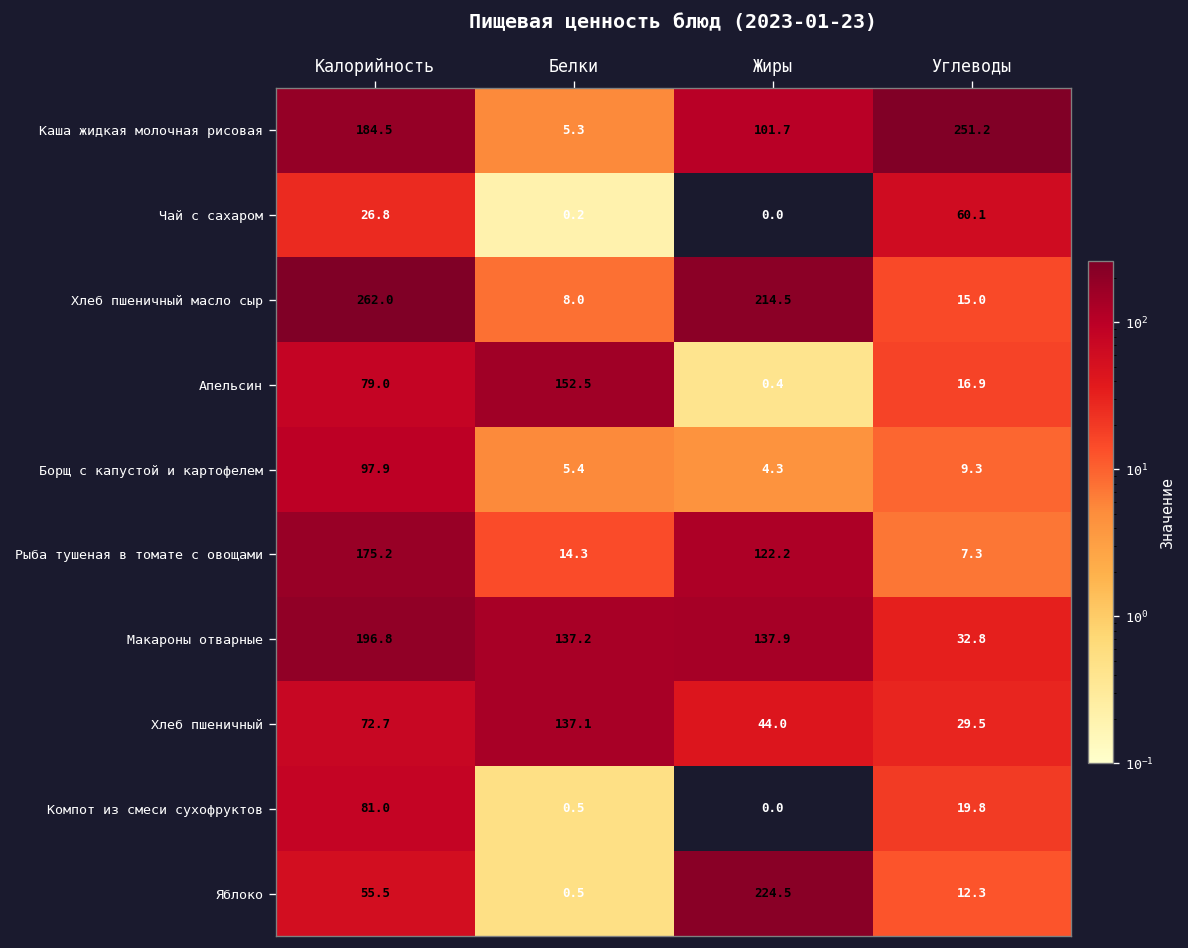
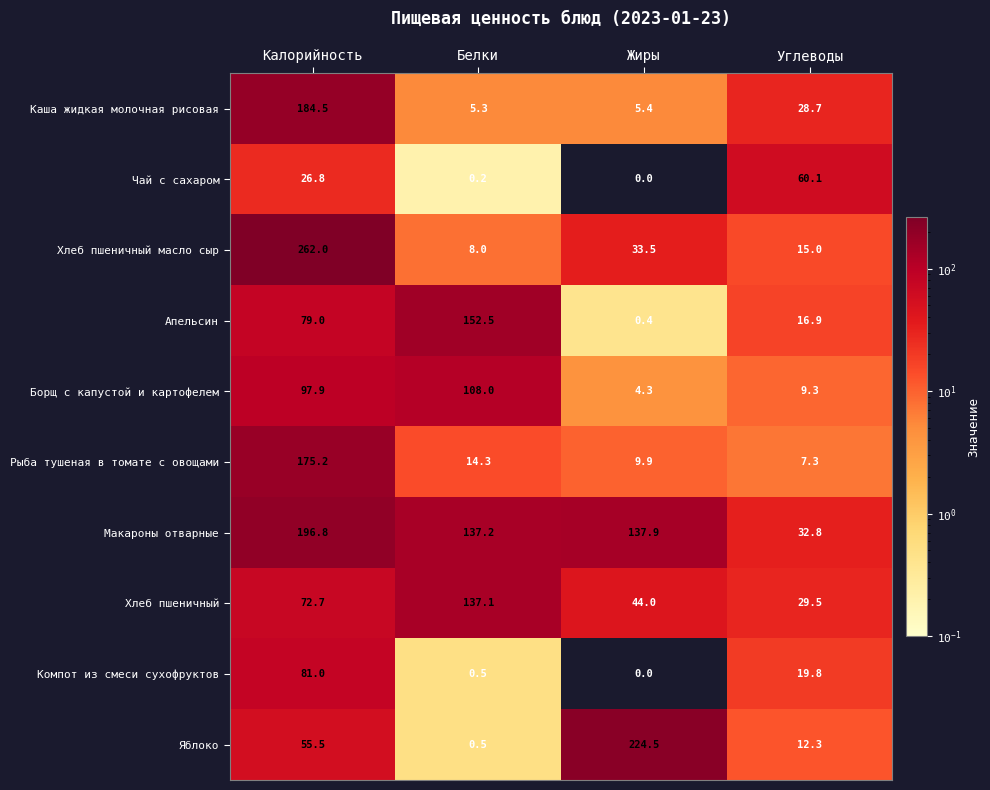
  {
    "Каша жидкая молочная рисовая": {
      "Калорийность": 184.5,
      "Белки": 5.3,
-     "Жиры": 101.7,
-     "Углеводы": 251.2
+     "Жиры": 5.4,
+     "Углеводы": 28.7
    },
    "Чай с сахаром": {
      "Калорийность": 26.8,
      "Белки": 0.2,
      "Жиры": 0.0,
      "Углеводы": 60.1
    },
    "Хлеб пшеничный масло сыр": {
      "Калорийность": 262.0,
      "Белки": 8.0,
-     "Жиры": 214.5,
+     "Жиры": 33.5,
      "Углеводы": 15.0
    },
    "Апельсин": {
      "Калорийность": 79.0,
      "Белки": 152.5,
      "Жиры": 0.4,
      "Углеводы": 16.9
    },
    "Борщ с капустой и картофелем": {
      "Калорийность": 97.9,
-     "Белки": 5.4,
+     "Белки": 108.0,
      "Жиры": 4.3,
      "Углеводы": 9.3
    },
    "Рыба тушеная в томате с овощами": {
      "Калорийность": 175.2,
      "Белки": 14.3,
-     "Жиры": 122.2,
+     "Жиры": 9.9,
      "Углеводы": 7.3
    },
    "Макароны отварные": {
      "Калорийность": 196.8,
      "Белки": 137.2,
      "Жиры": 137.9,
      "Углеводы": 32.8
    },
    "Хлеб пшеничный": {
      "Калорийность": 72.7,
      "Белки": 137.1,
      "Жиры": 44.0,
      "Углеводы": 29.5
    },
    "Компот из смеси сухофруктов": {
      "Калорийность": 81.0,
      "Белки": 0.5,
      "Жиры": 0.0,
      "Углеводы": 19.8
    },
    "Яблоко": {
      "Калорийность": 55.5,
      "Белки": 0.5,
      "Жиры": 224.5,
      "Углеводы": 12.3
    }
  }
